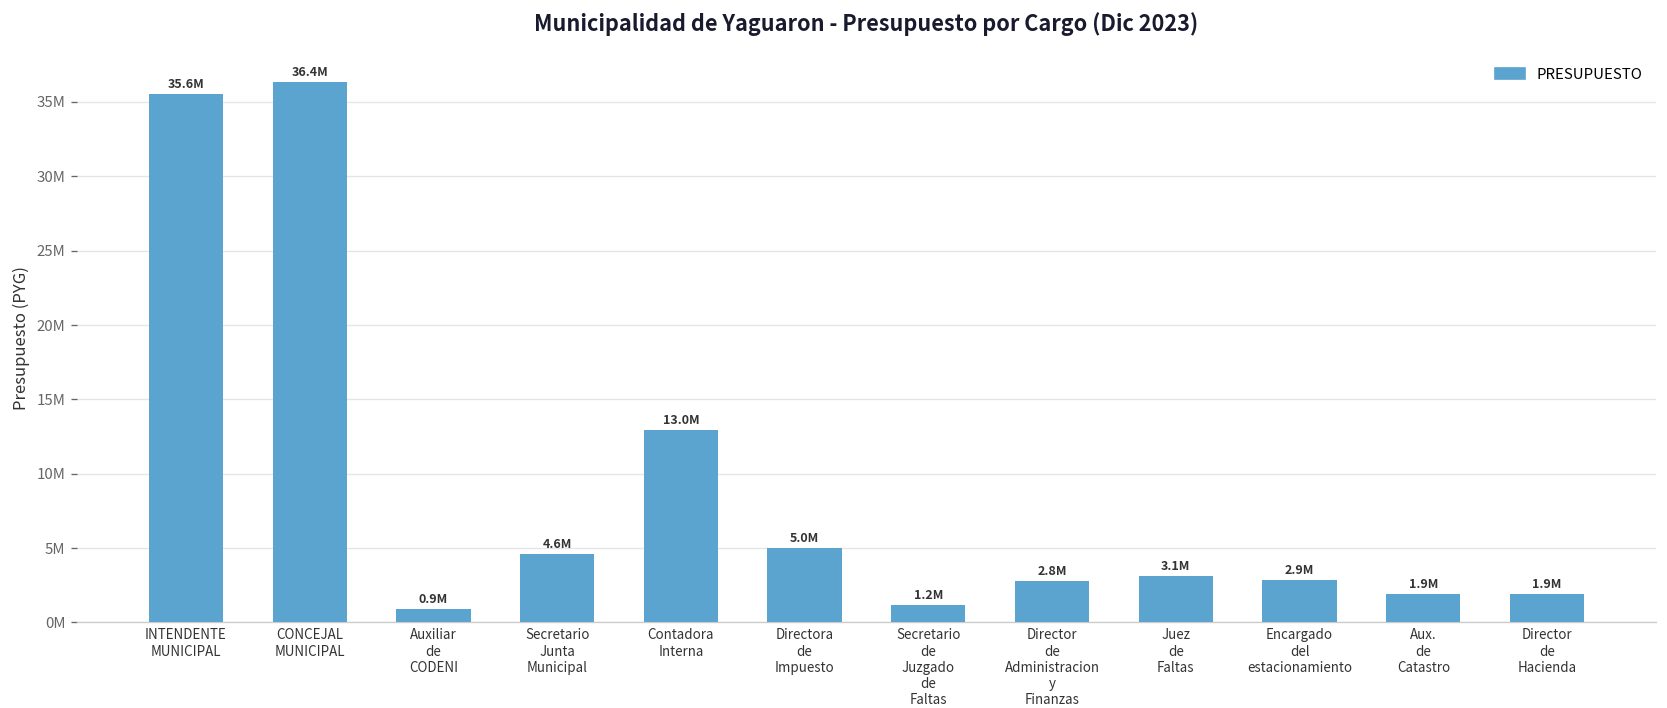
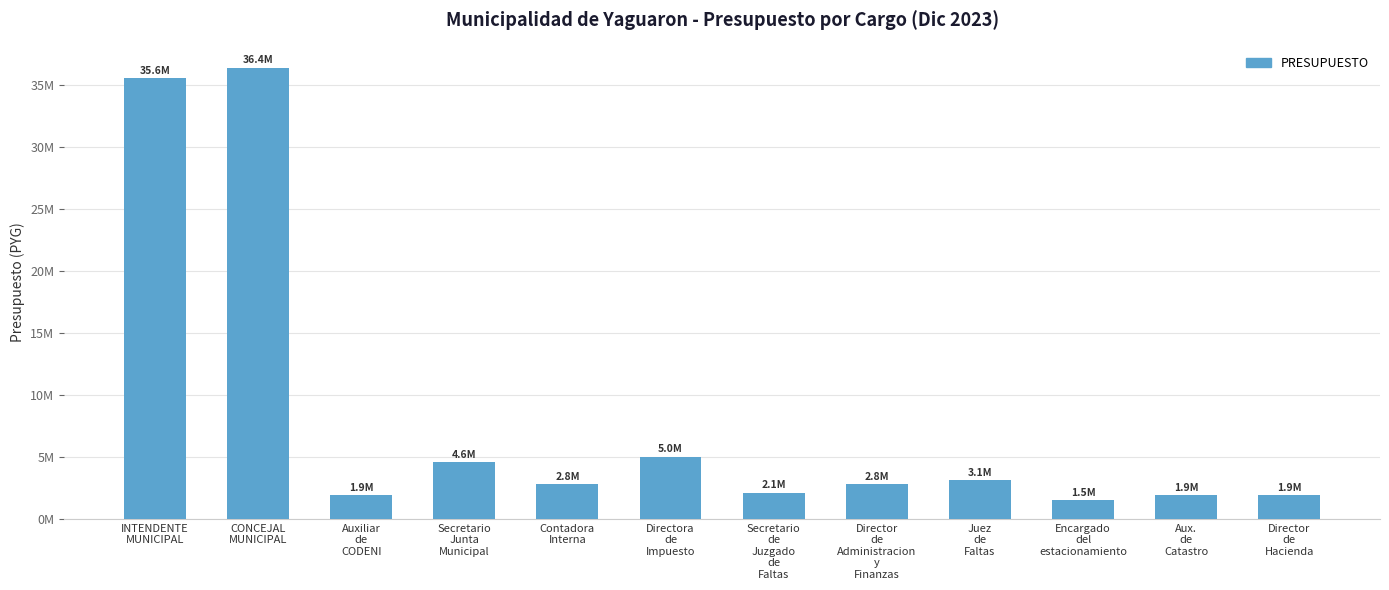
  {
    "INTENDENTE MUNICIPAL": "35.6M",
    "CONCEJAL MUNICIPAL": "36.4M",
-   "Auxiliar de CODENI": "0.9M",
+   "Auxiliar de CODENI": "1.9M",
    "Secretario Junta Municipal": "4.6M",
-   "Contadora Interna": "13.0M",
+   "Contadora Interna": "2.8M",
    "Directora de Impuesto": "5.0M",
-   "Secretario de Juzgado de Faltas": "1.2M",
+   "Secretario de Juzgado de Faltas": "2.1M",
    "Director de Administracion y Finanzas": "2.8M",
    "Juez de Faltas": "3.1M",
-   "Encargado del estacionamiento": "2.9M",
+   "Encargado del estacionamiento": "1.5M",
    "Aux. de Catastro": "1.9M",
    "Director de Hacienda": "1.9M"
  }
